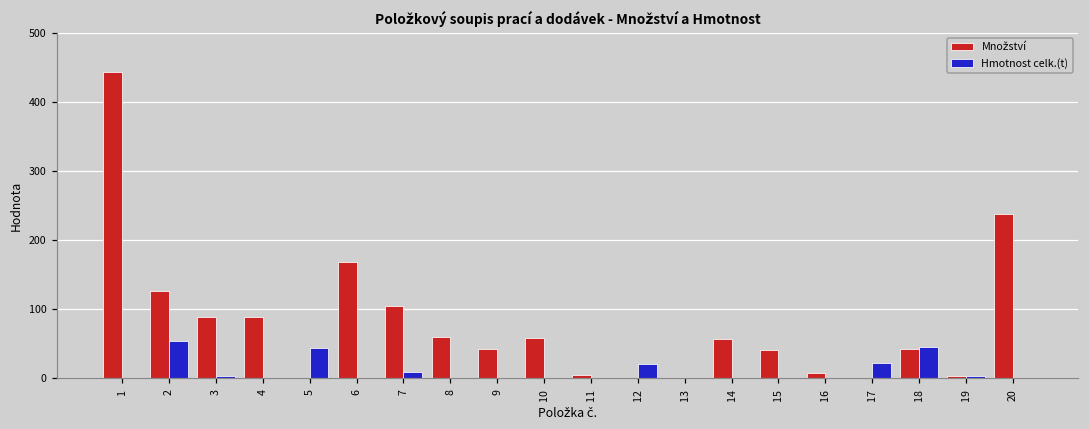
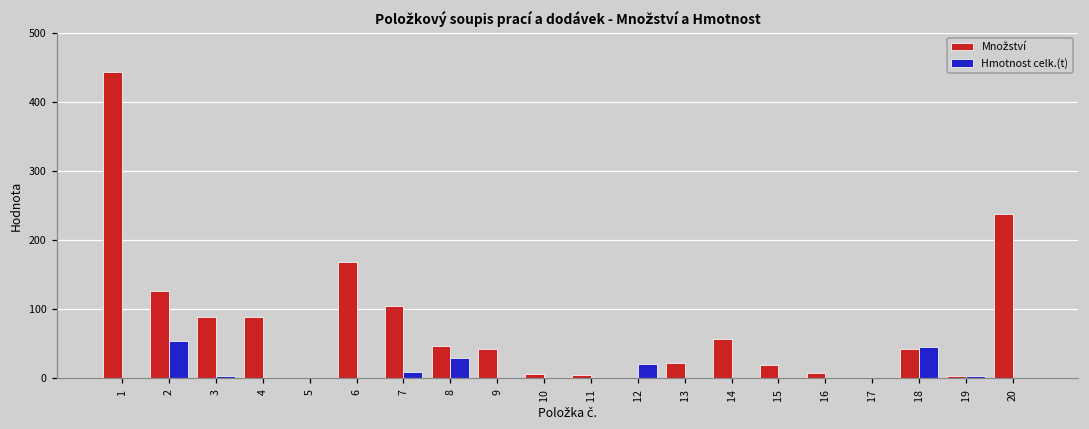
  {
    "Množství": {
      "1": 440,
      "2": 130,
      "3": 90,
      "4": 90,
      "6": 170,
      "7": 100,
-     "8": 60,
+     "8": 50,
      "9": 40,
-     "10": 60,
+     "10": 10,
      "11": 10,
-     "13": 0,
+     "13": 20,
      "14": 60,
-     "15": 40,
+     "15": 20,
      "16": 10,
      "18": 40,
      "20": 240
    },
    "Hmotnost celk.(t)": {
      "2": 50,
      "4": 0,
-     "5": 40,
+     "5": 0,
      "7": 10,
-     "8": 0,
+     "8": 30,
      "9": 0,
      "10": 0,
      "11": 0,
      "12": 20,
      "13": 0,
      "14": 0,
      "15": 0,
      "16": 0,
-     "17": 20,
+     "17": 0,
      "18": 50,
      "20": 0
    }
  }
